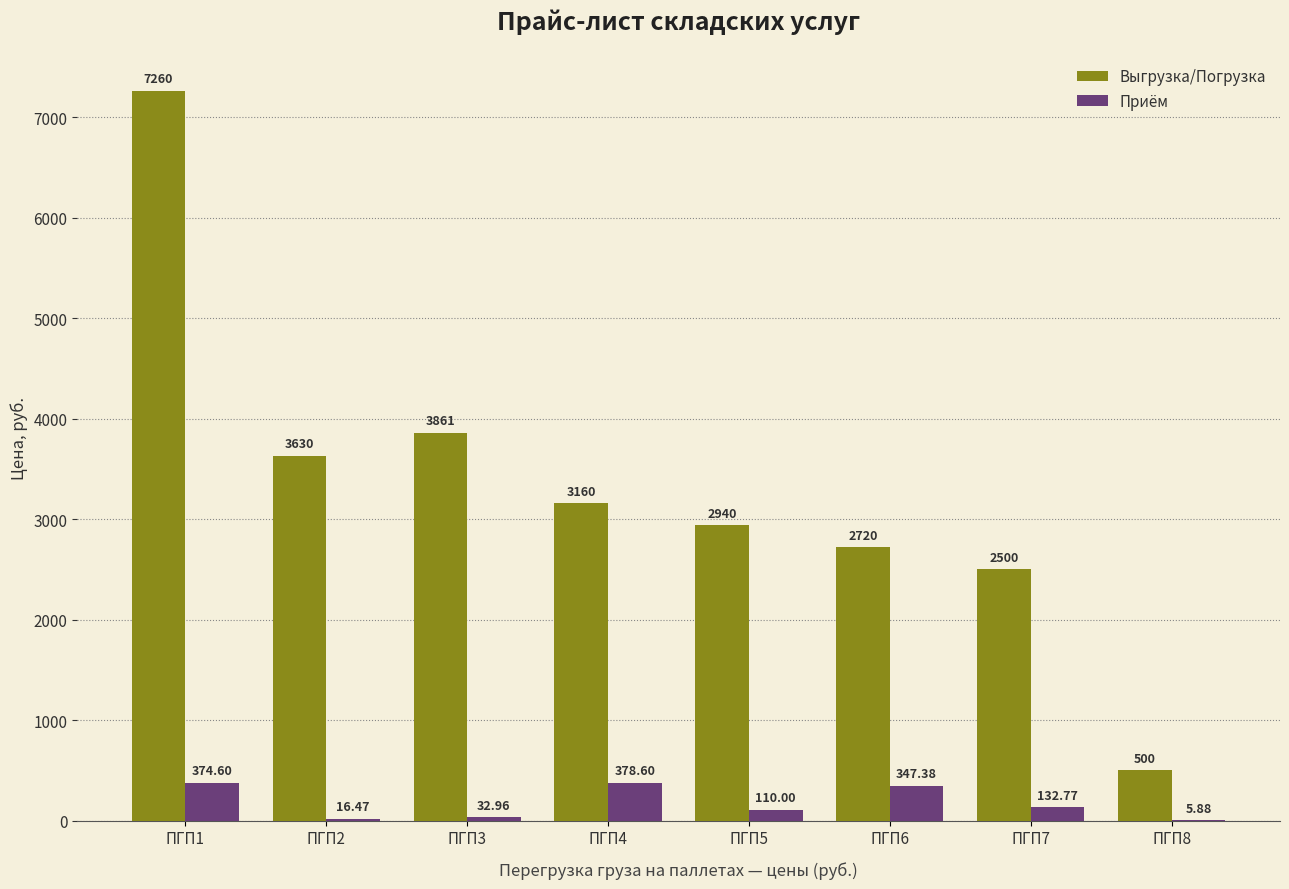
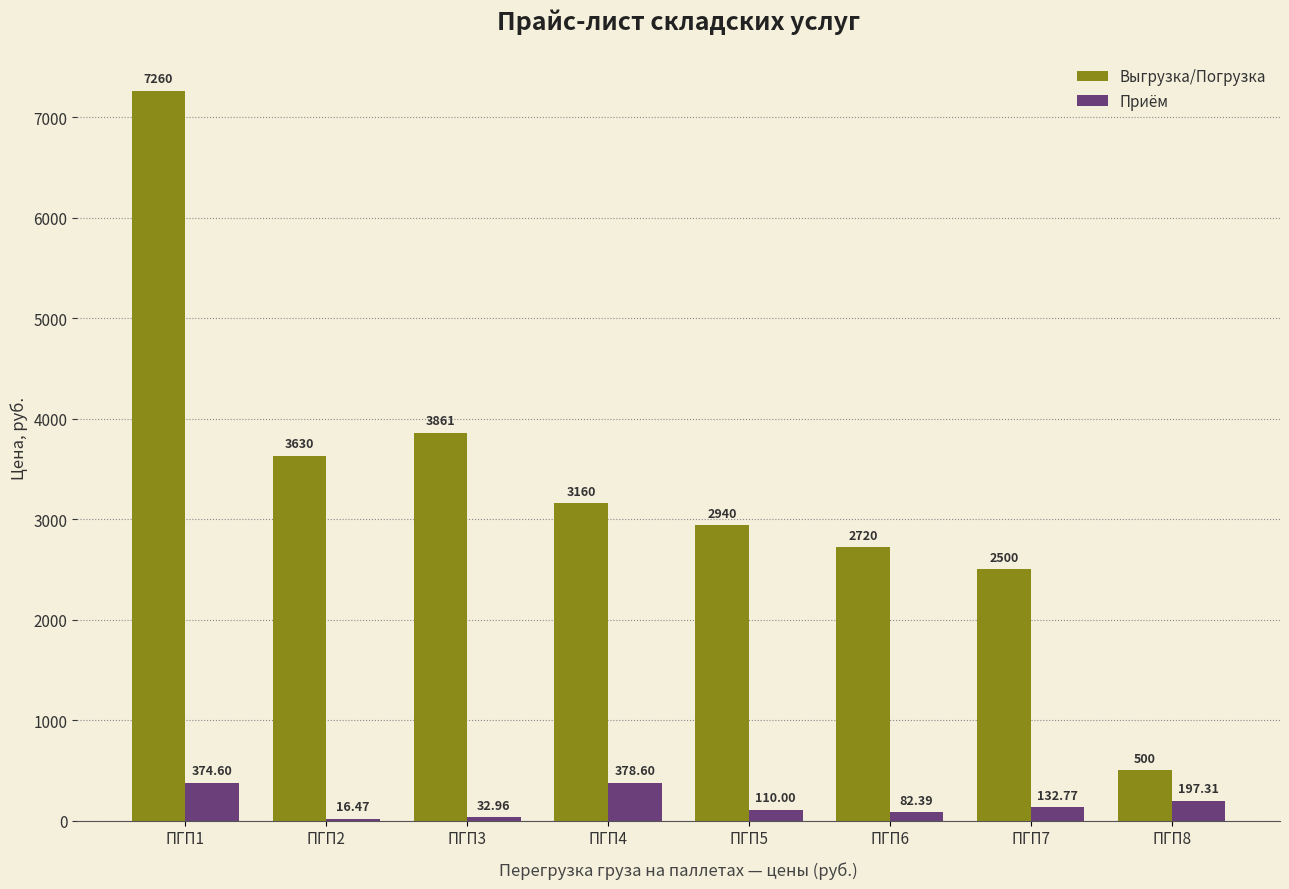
  {
    "Выгрузка/Погрузка": {
      "ПГП1": 7260,
      "ПГП2": 3630,
      "ПГП3": 3861,
      "ПГП4": 3160,
      "ПГП5": 2940,
      "ПГП6": 2720,
      "ПГП7": 2500,
      "ПГП8": 500
    },
    "Приём": {
      "ПГП1": 374.60,
      "ПГП2": 16.47,
      "ПГП3": 32.96,
      "ПГП4": 378.60,
      "ПГП5": 110.00,
-     "ПГП6": 347.38,
+     "ПГП6": 82.39,
      "ПГП7": 132.77,
-     "ПГП8": 5.88
+     "ПГП8": 197.31
    }
  }
